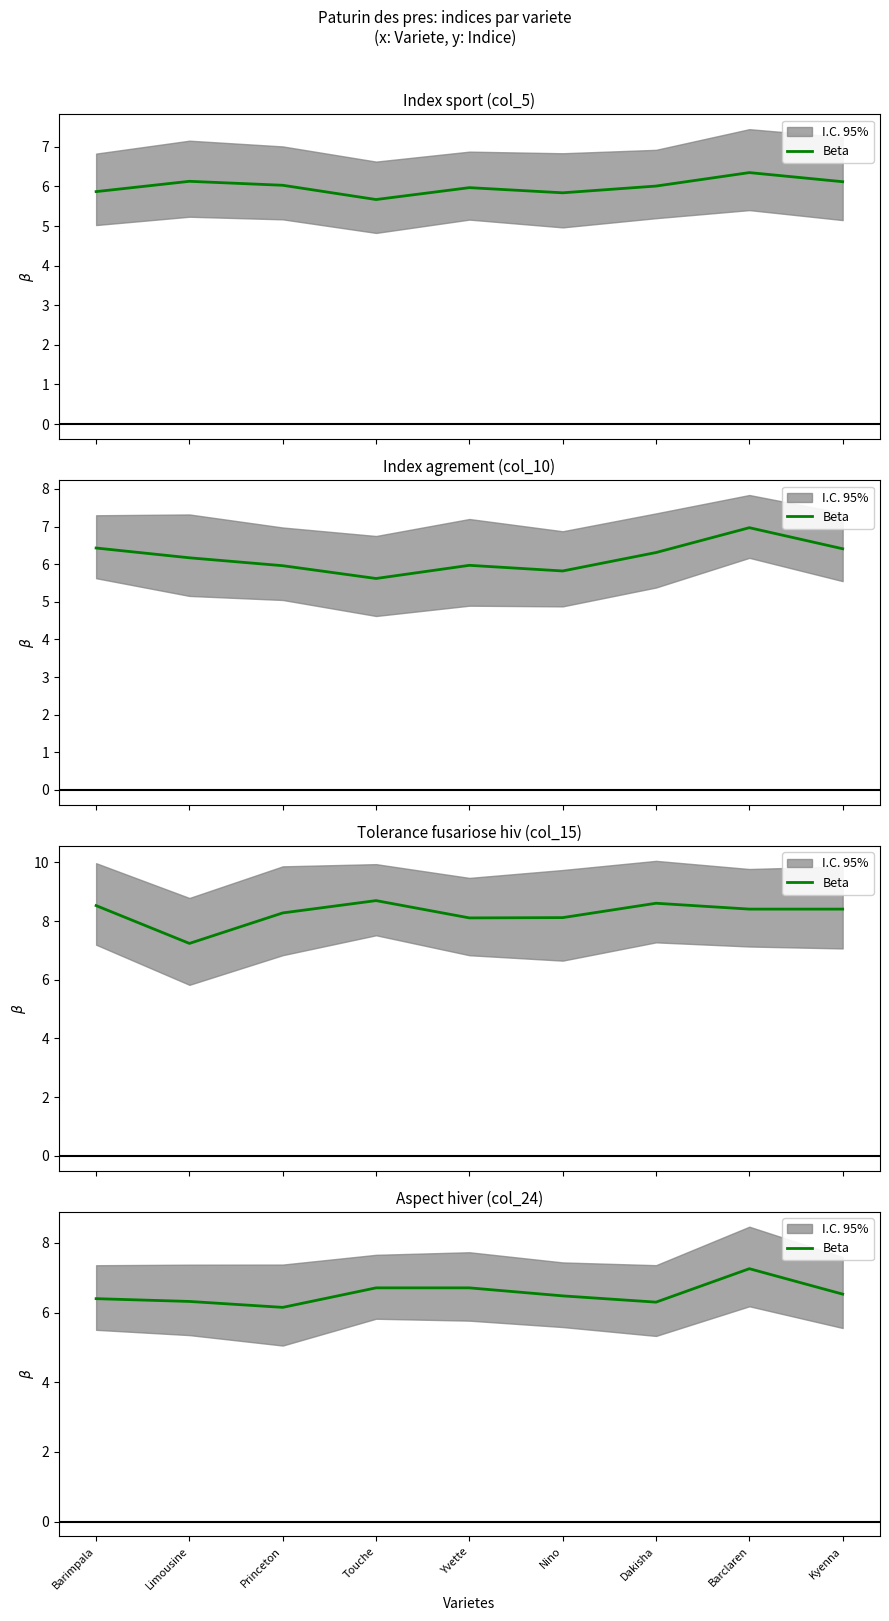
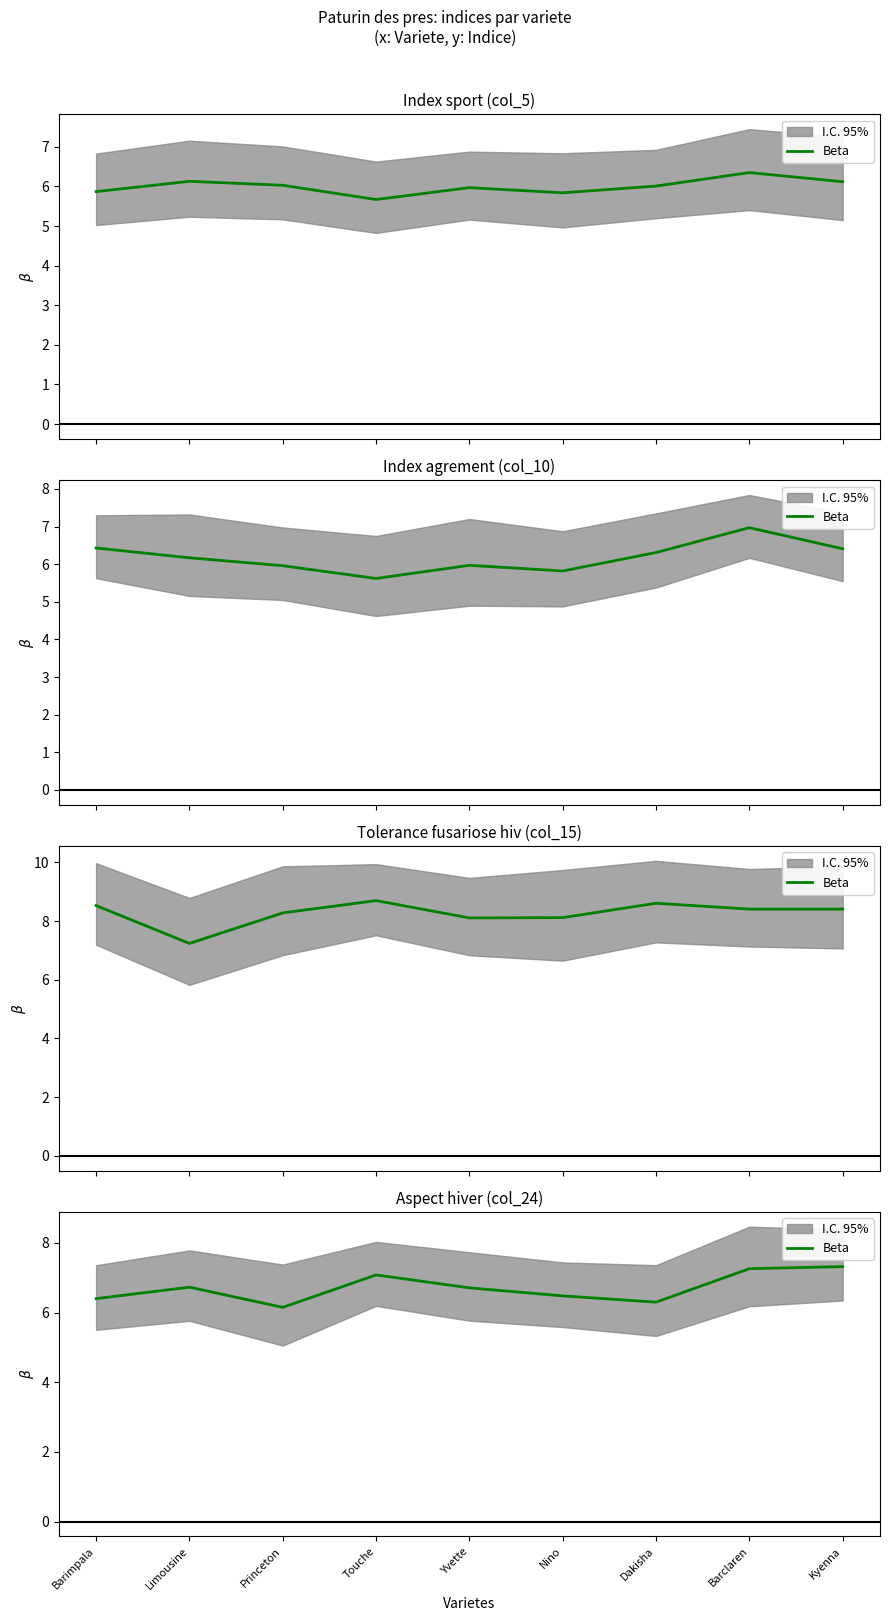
  {
    "Aspect hiver (col_24)": {
      "Beta": {
        "Barimpala": 6.4,
-       "Limousine": 6.3,
+       "Limousine": 6.7,
        "Princeton": 6.2,
-       "Touche": 6.7,
+       "Touche": 7.1,
        "Yvette": 6.7,
        "Nino": 6.5,
        "Dakisha": 6.3,
        "Barclaren": 7.3,
-       "Kyenna": 6.5
+       "Kyenna": 7.3
      }
    }
  }
